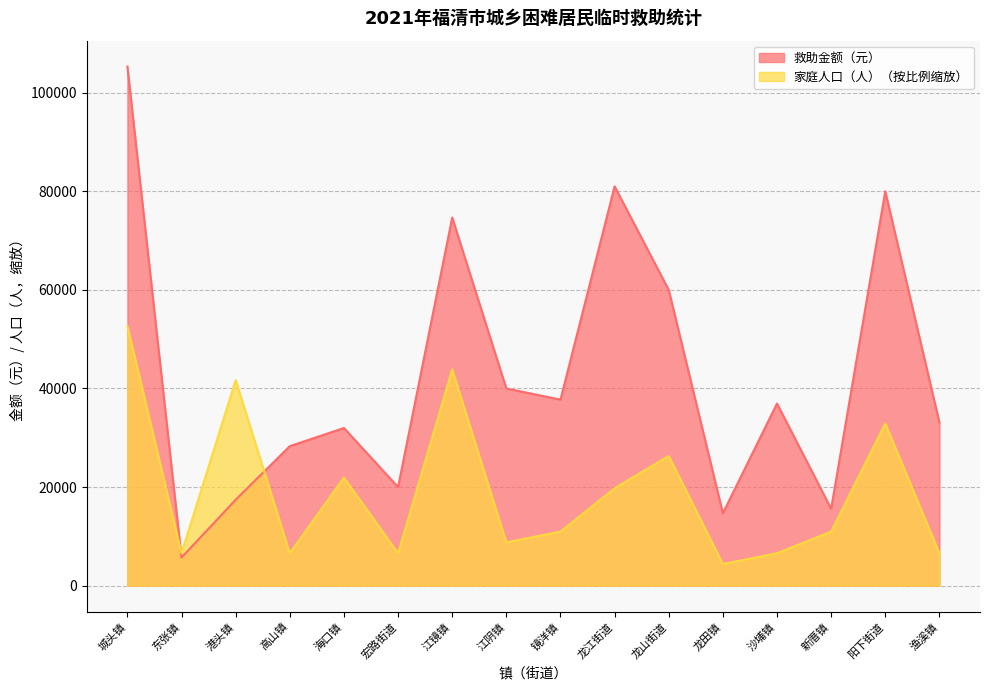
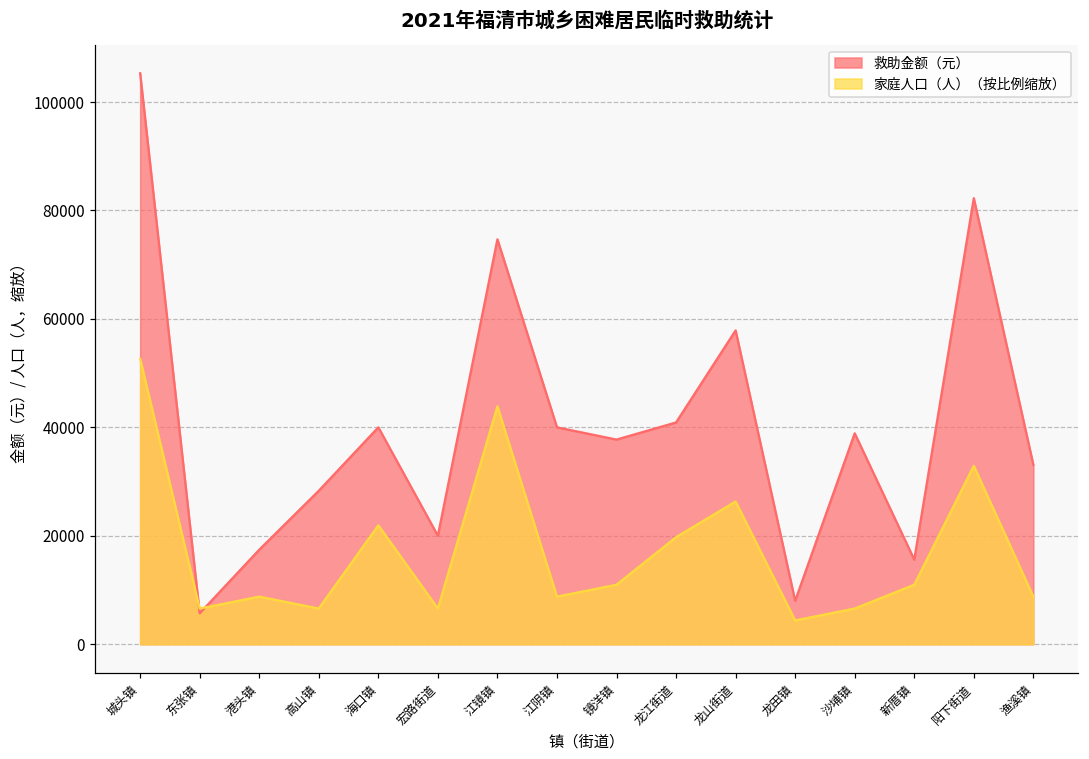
  {
    "救助金额（元）": {
      "城头镇": 105000,
      "东张镇": 6000,
      "港头镇": 17000,
      "高山镇": 28000,
-     "海口镇": 32000,
+     "海口镇": 40000,
      "宏路街道": 20000,
      "江镜镇": 75000,
      "江阴镇": 40000,
      "镜洋镇": 38000,
-     "龙江街道": 81000,
-     "龙山街道": 60000,
-     "龙田镇": 15000,
-     "沙埔镇": 37000,
+     "龙江街道": 41000,
+     "龙山街道": 58000,
+     "龙田镇": 8000,
+     "沙埔镇": 39000,
      "新厝镇": 16000,
-     "阳下街道": 80000,
+     "阳下街道": 82000,
      "渔溪镇": 33000
    },
    "家庭人口（人）（按比例缩放）": {
      "城头镇": 53000,
      "东张镇": 7000,
-     "港头镇": 42000,
+     "港头镇": 9000,
      "高山镇": 7000,
      "海口镇": 22000,
      "宏路街道": 7000,
      "江镜镇": 44000,
      "江阴镇": 9000,
      "镜洋镇": 11000,
      "龙江街道": 20000,
      "龙山街道": 26000,
      "龙田镇": 4000,
      "沙埔镇": 7000,
      "新厝镇": 11000,
      "阳下街道": 33000,
-     "渔溪镇": 7000
+     "渔溪镇": 9000
    }
  }
